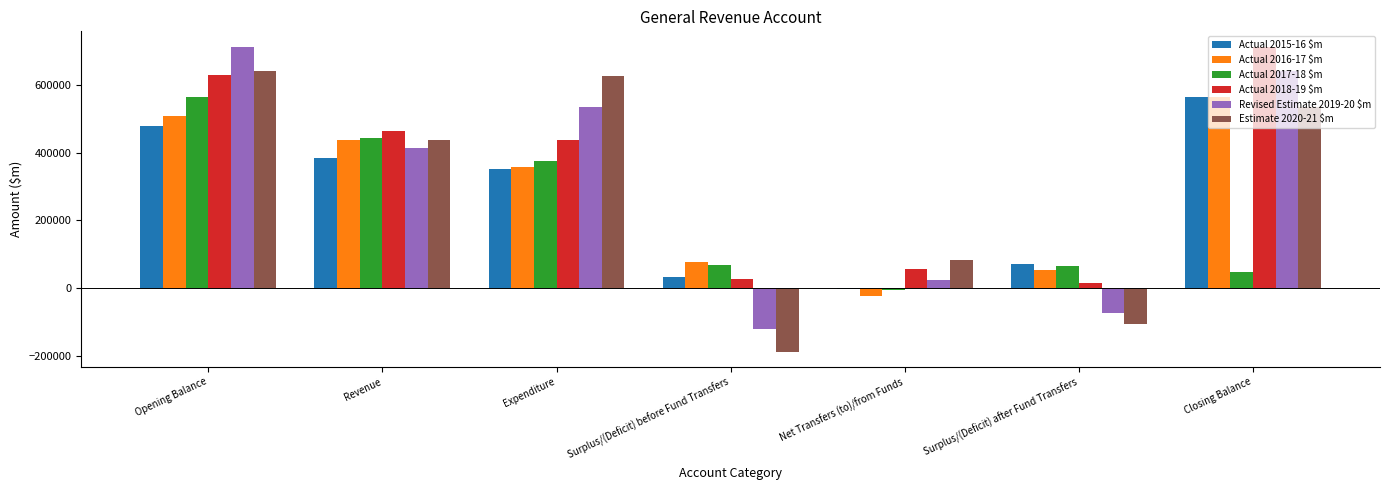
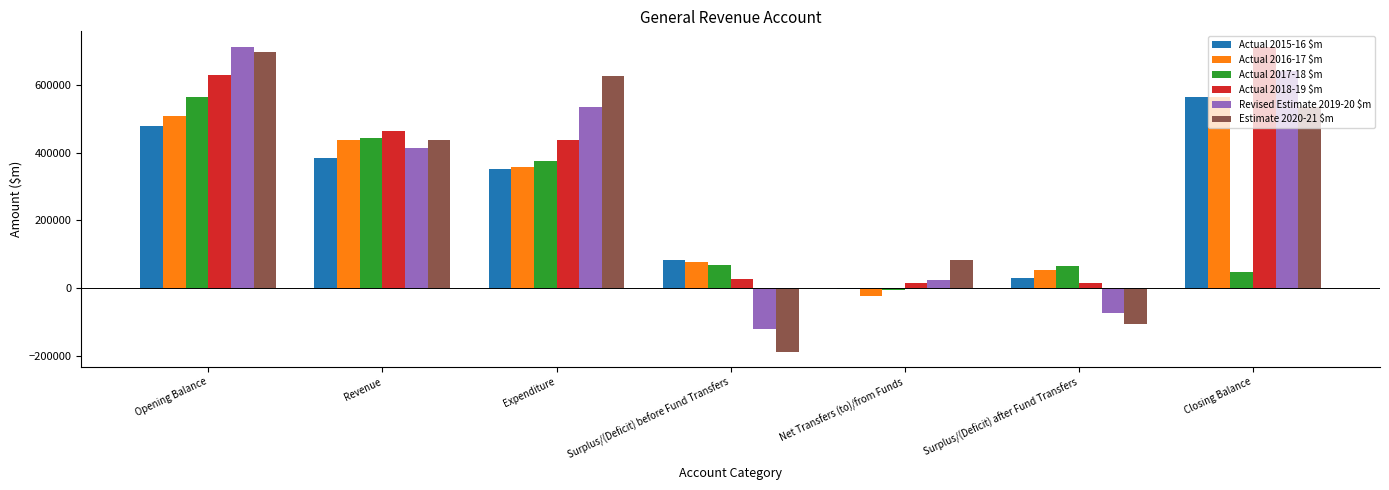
  {
    "Actual 2015-16 $m": {
      "Opening Balance": 480000,
      "Revenue": 380000,
      "Expenditure": 350000,
-     "Surplus/(Deficit) before Fund Transfers": 30000,
-     "Surplus/(Deficit) after Fund Transfers": 70000,
+     "Surplus/(Deficit) before Fund Transfers": 80000,
+     "Surplus/(Deficit) after Fund Transfers": 30000,
      "Closing Balance": 560000
    },
    "Actual 2016-17 $m": {
      "Opening Balance": 510000,
      "Revenue": 440000,
      "Expenditure": 360000,
      "Surplus/(Deficit) before Fund Transfers": 80000,
      "Net Transfers (to)/from Funds": -20000,
      "Surplus/(Deficit) after Fund Transfers": 50000
    },
    "Actual 2017-18 $m": {
      "Opening Balance": 560000,
      "Revenue": 440000,
      "Expenditure": 380000,
      "Surplus/(Deficit) before Fund Transfers": 70000,
      "Surplus/(Deficit) after Fund Transfers": 60000,
      "Closing Balance": 50000
    },
    "Actual 2018-19 $m": {
      "Opening Balance": 630000,
      "Revenue": 460000,
      "Expenditure": 440000,
      "Surplus/(Deficit) before Fund Transfers": 30000,
-     "Net Transfers (to)/from Funds": 60000,
+     "Net Transfers (to)/from Funds": 10000,
      "Surplus/(Deficit) after Fund Transfers": 20000
    },
    "Revised Estimate 2019-20 $m": {
      "Opening Balance": 710000,
      "Revenue": 410000,
      "Expenditure": 530000,
      "Surplus/(Deficit) before Fund Transfers": -120000,
      "Net Transfers (to)/from Funds": 20000,
      "Surplus/(Deficit) after Fund Transfers": -70000
    },
    "Estimate 2020-21 $m": {
-     "Opening Balance": 640000,
+     "Opening Balance": 700000,
      "Revenue": 440000,
      "Expenditure": 630000,
      "Surplus/(Deficit) before Fund Transfers": -190000,
      "Net Transfers (to)/from Funds": 80000,
      "Surplus/(Deficit) after Fund Transfers": -100000
    }
  }
